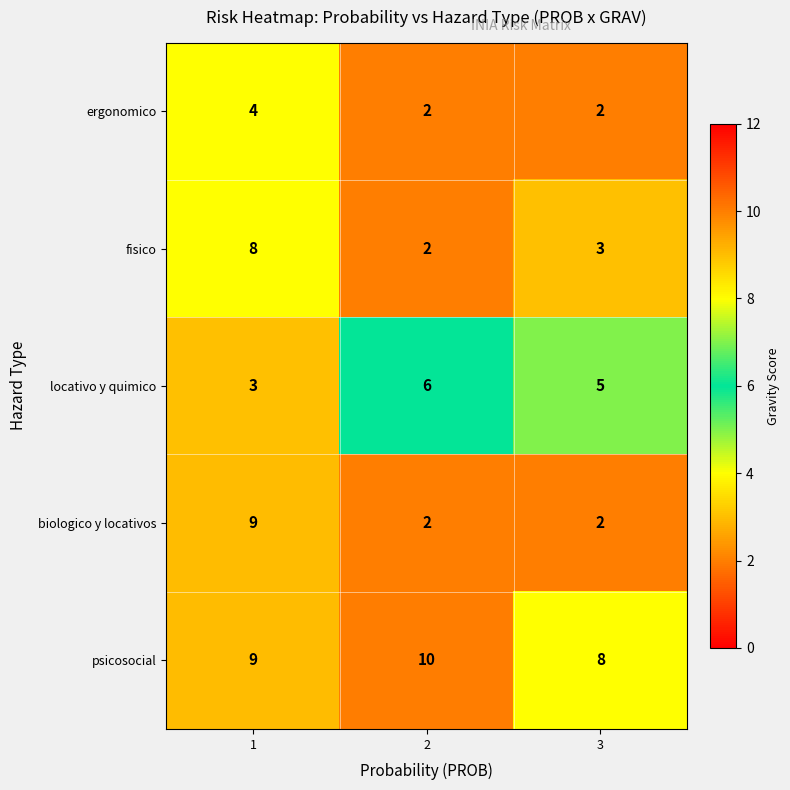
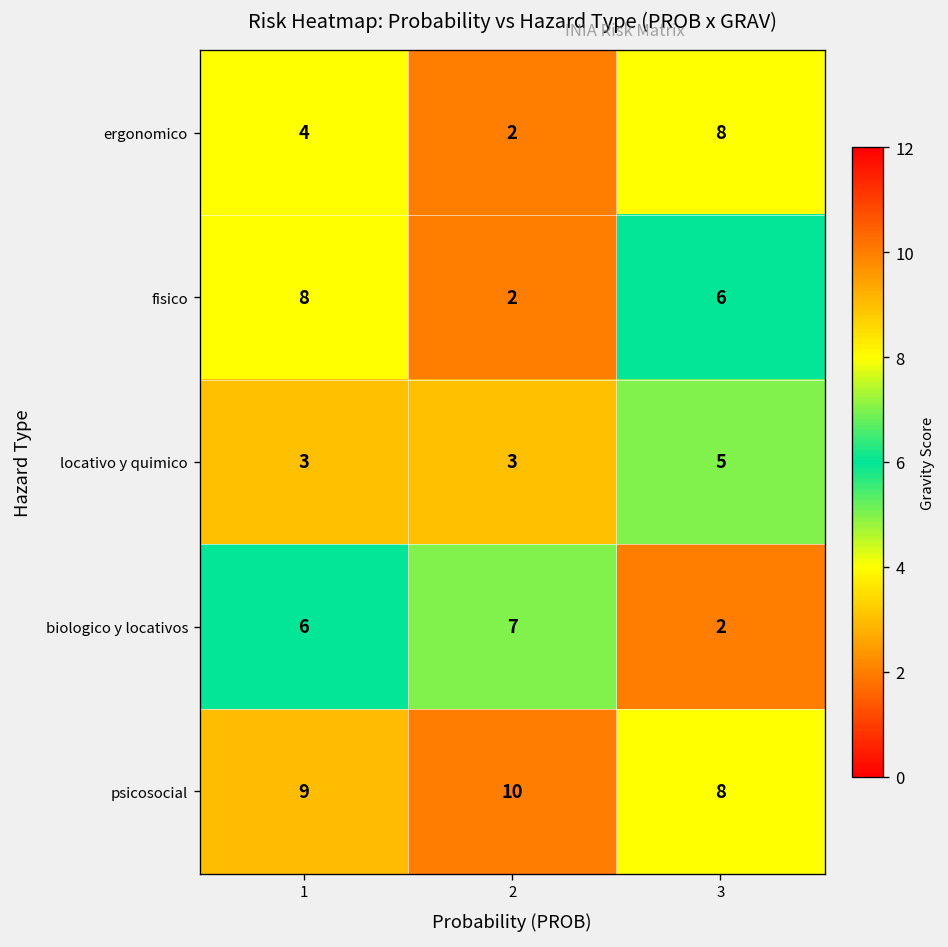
  {
    "ergonomico": {
      "1": 4,
      "2": 2,
-     "3": 2
+     "3": 8
    },
    "fisico": {
      "1": 8,
      "2": 2,
-     "3": 3
+     "3": 6
    },
    "locativo y quimico": {
      "1": 3,
-     "2": 6,
+     "2": 3,
      "3": 5
    },
    "biologico y locativos": {
-     "1": 9,
-     "2": 2,
+     "1": 6,
+     "2": 7,
      "3": 2
    },
    "psicosocial": {
      "1": 9,
      "2": 10,
      "3": 8
    }
  }
